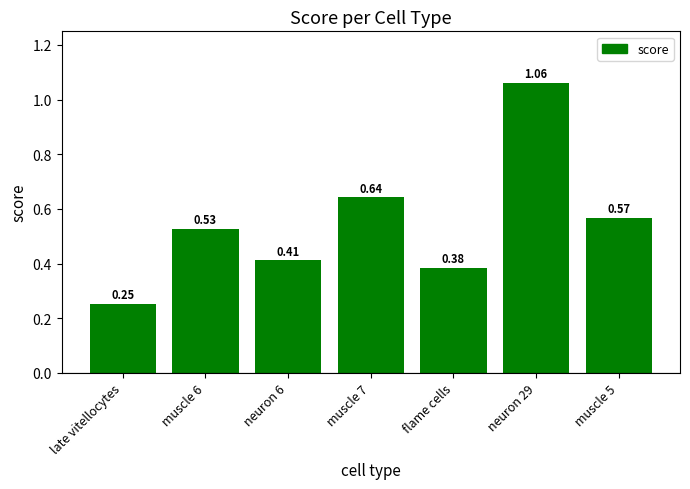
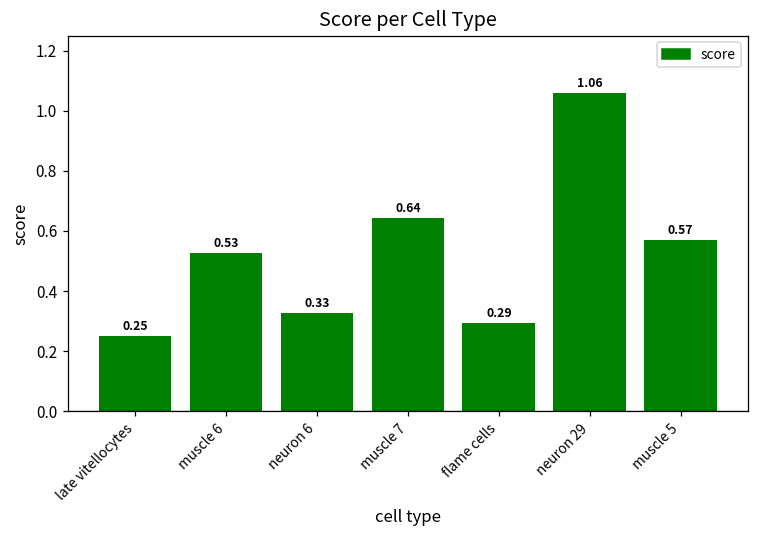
  {
    "late vitellocytes": 0.25,
    "muscle 6": 0.53,
-   "neuron 6": 0.41,
+   "neuron 6": 0.33,
    "muscle 7": 0.64,
-   "flame cells": 0.38,
+   "flame cells": 0.29,
    "neuron 29": 1.06,
    "muscle 5": 0.57
  }
